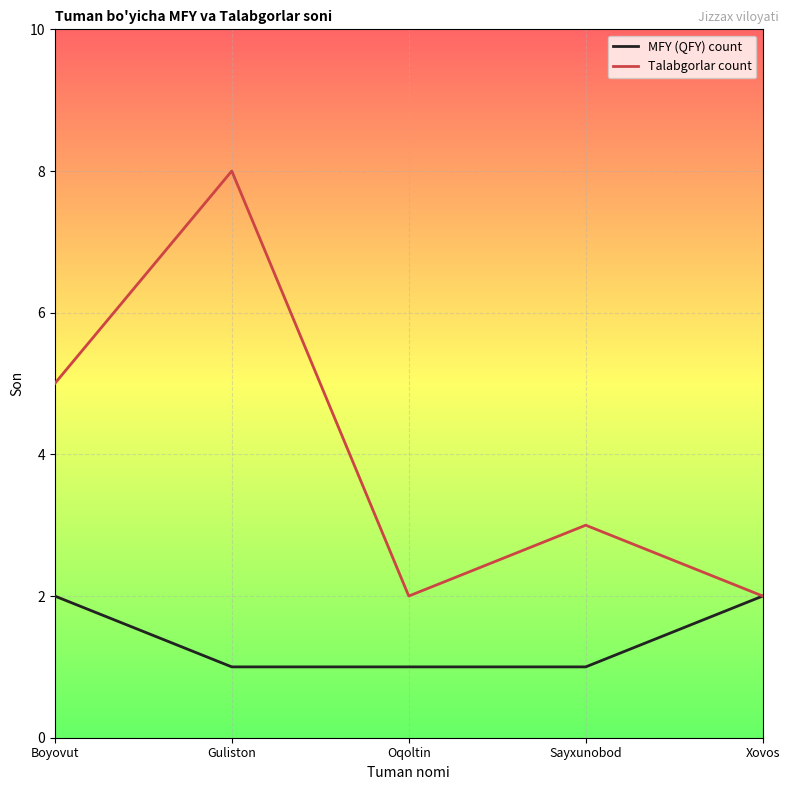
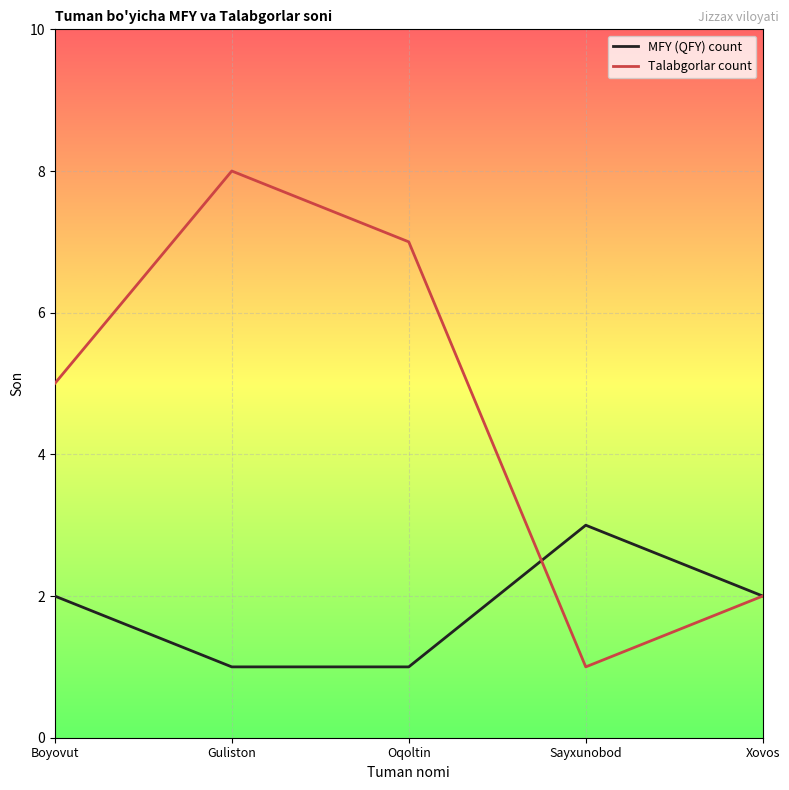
  {
    "MFY (QFY) count": {
      "Boyovut": 2,
      "Guliston": 1,
      "Oqoltin": 1,
-     "Sayxunobod": 1
+     "Sayxunobod": 3
    },
    "Talabgorlar count": {
      "Boyovut": 5,
      "Guliston": 8,
-     "Oqoltin": 2,
-     "Sayxunobod": 3
+     "Oqoltin": 7,
+     "Sayxunobod": 1
    }
  }
